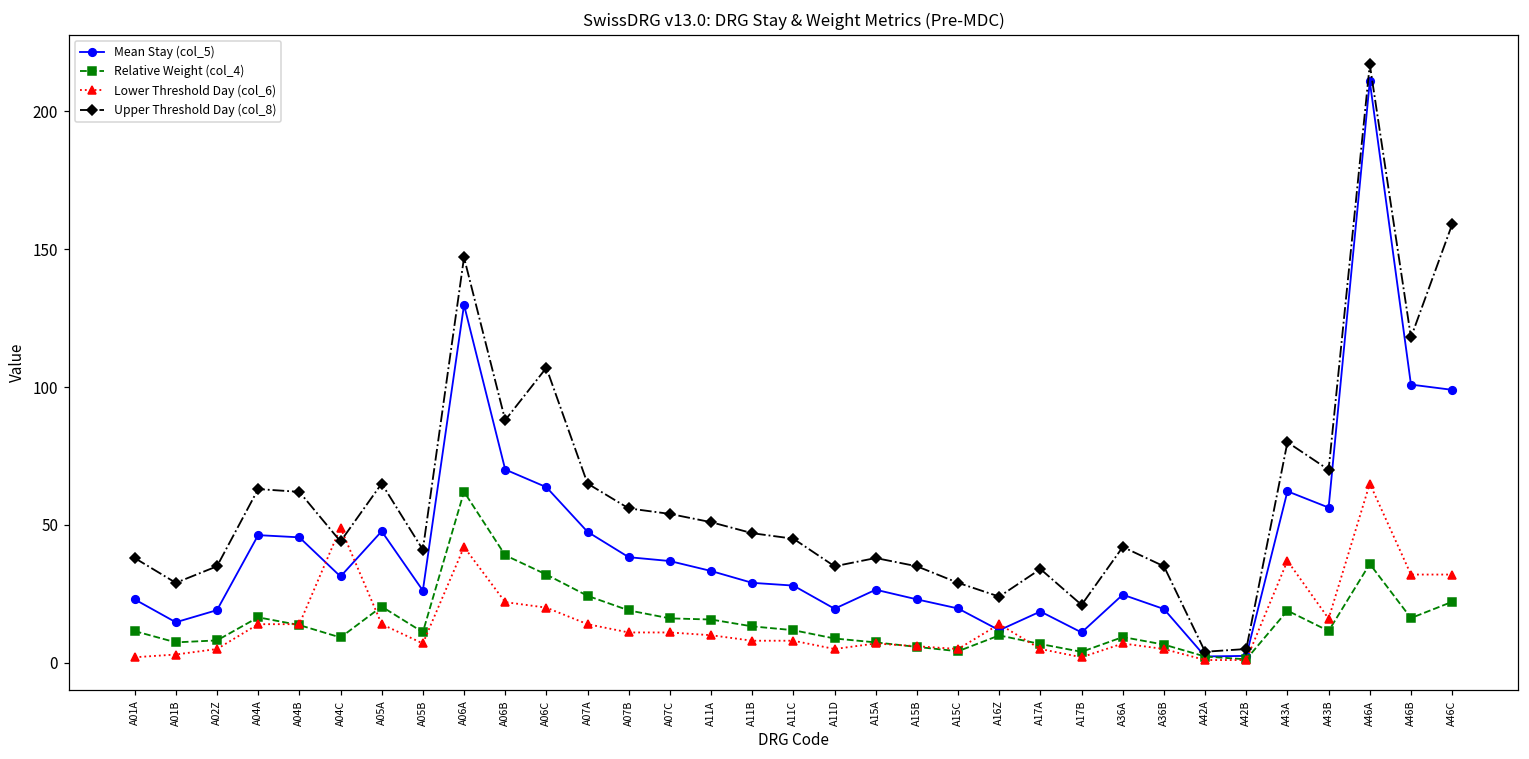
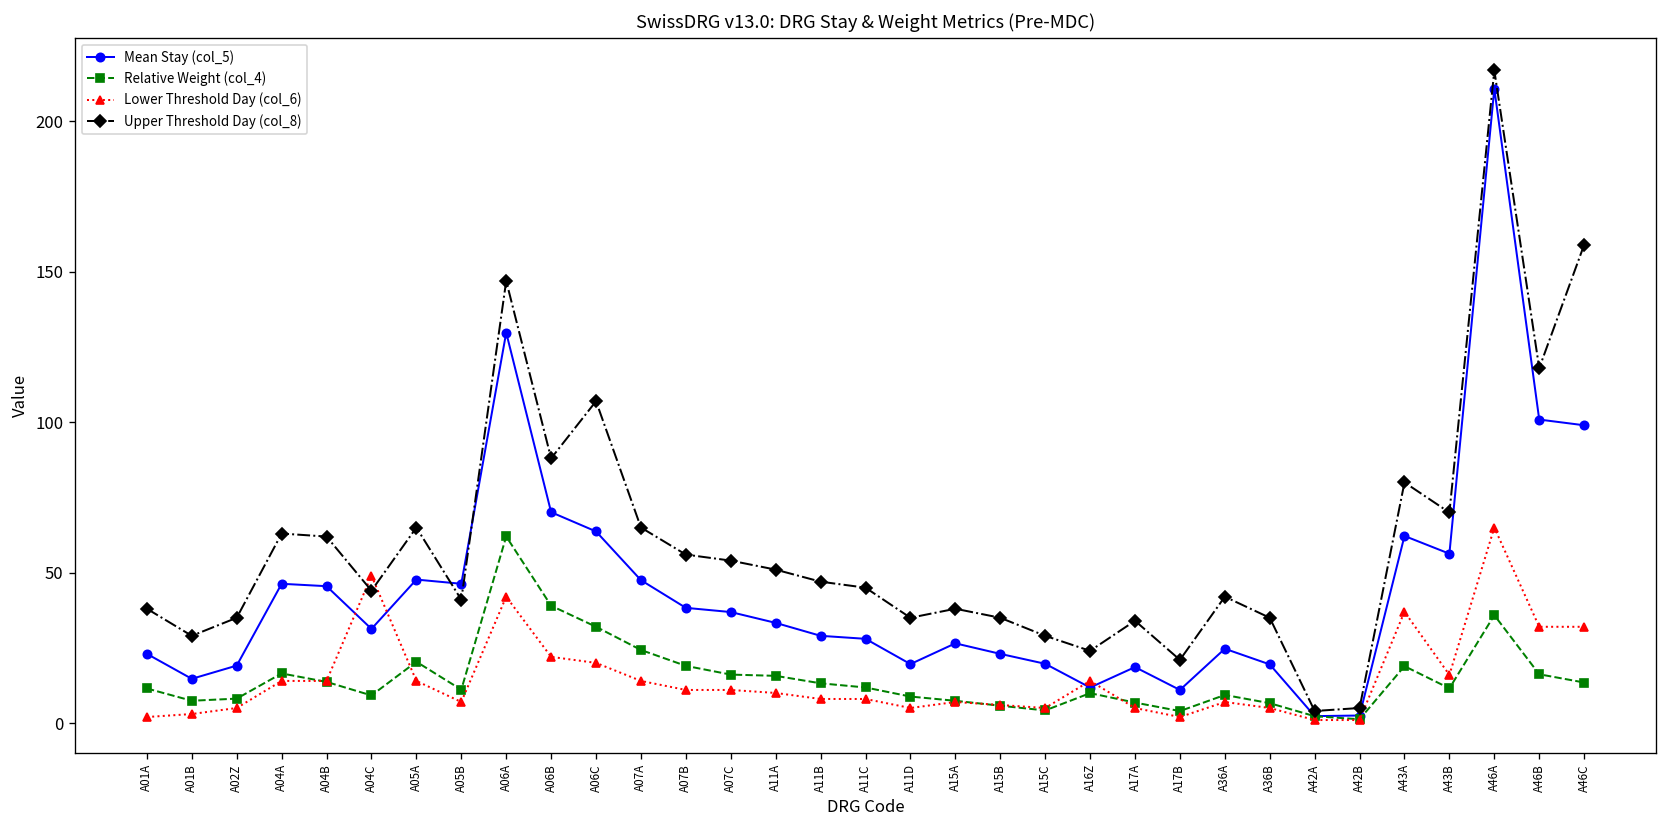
  {
    "Mean Stay (col_5)": {
      "A01A": 23,
      "A01B": 15,
      "A02Z": 19,
      "A04A": 46,
      "A04B": 46,
      "A04C": 31,
      "A05A": 48,
-     "A05B": 26,
+     "A05B": 46,
      "A06A": 130,
      "A06B": 70,
      "A06C": 64,
      "A07A": 48,
      "A07B": 38,
      "A07C": 37,
      "A11A": 33,
      "A11B": 29,
      "A11C": 28,
      "A11D": 20,
      "A15A": 27,
      "A15B": 23,
      "A15C": 20,
      "A16Z": 12,
      "A17A": 19,
      "A17B": 11,
      "A36A": 25,
      "A36B": 20,
      "A42B": 3,
      "A43A": 62,
      "A43B": 56,
      "A46A": 211,
      "A46B": 101,
      "A46C": 99
    },
    "Relative Weight (col_4)": {
      "A01A": 11,
      "A01B": 7,
      "A02Z": 8,
      "A04A": 16,
      "A04C": 9,
      "A05A": 20,
      "A05B": 11,
      "A06A": 62,
      "A06B": 39,
      "A06C": 32,
      "A07A": 24,
      "A07B": 19,
      "A07C": 16,
      "A11A": 16,
      "A11B": 13,
      "A11C": 12,
      "A11D": 9,
      "A16Z": 10,
      "A17A": 7,
      "A17B": 4,
      "A36A": 9,
      "A36B": 7,
      "A43A": 19,
      "A43B": 12,
      "A46A": 36,
      "A46B": 16,
-     "A46C": 22
+     "A46C": 13
    },
    "Lower Threshold Day (col_6)": {
      "A01A": 2,
      "A01B": 3,
      "A02Z": 5,
      "A04A": 14,
      "A04C": 49,
      "A05A": 14,
      "A05B": 7,
      "A06A": 42,
      "A06B": 22,
      "A06C": 20,
      "A07A": 14,
      "A07B": 11,
      "A07C": 11,
      "A11A": 10,
      "A11B": 8,
      "A11C": 8,
      "A11D": 5,
      "A16Z": 14,
      "A17A": 5,
      "A17B": 2,
      "A36A": 7,
      "A36B": 5,
      "A42A": 1,
      "A43A": 37,
      "A43B": 16,
      "A46A": 65,
      "A46B": 32,
      "A46C": 32
    },
    "Upper Threshold Day (col_8)": {
      "A01A": 38,
      "A01B": 29,
      "A02Z": 35,
      "A04A": 63,
      "A04B": 62,
      "A04C": 44,
      "A05A": 65,
      "A05B": 41,
      "A06A": 147,
      "A06B": 88,
      "A06C": 107,
      "A07A": 65,
      "A07B": 56,
      "A07C": 54,
      "A11A": 51,
      "A11B": 47,
      "A11C": 45,
      "A11D": 35,
      "A15A": 38,
      "A15B": 35,
      "A15C": 29,
      "A16Z": 24,
      "A17A": 34,
      "A17B": 21,
      "A36A": 42,
      "A36B": 35,
      "A42A": 4,
      "A42B": 5,
      "A43A": 80,
      "A43B": 70,
      "A46A": 217,
      "A46B": 118,
      "A46C": 159
    }
  }
